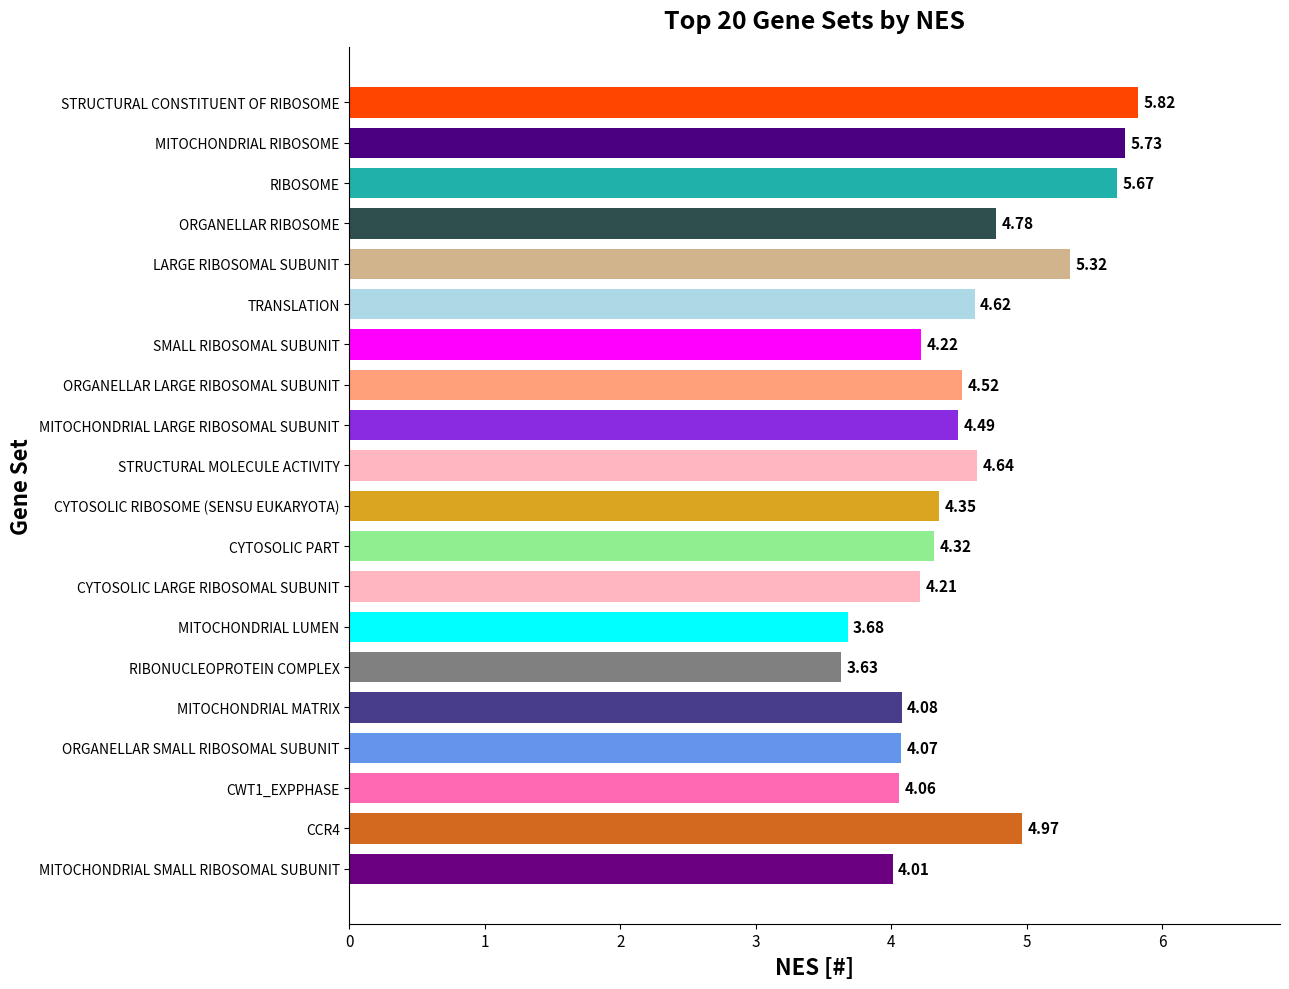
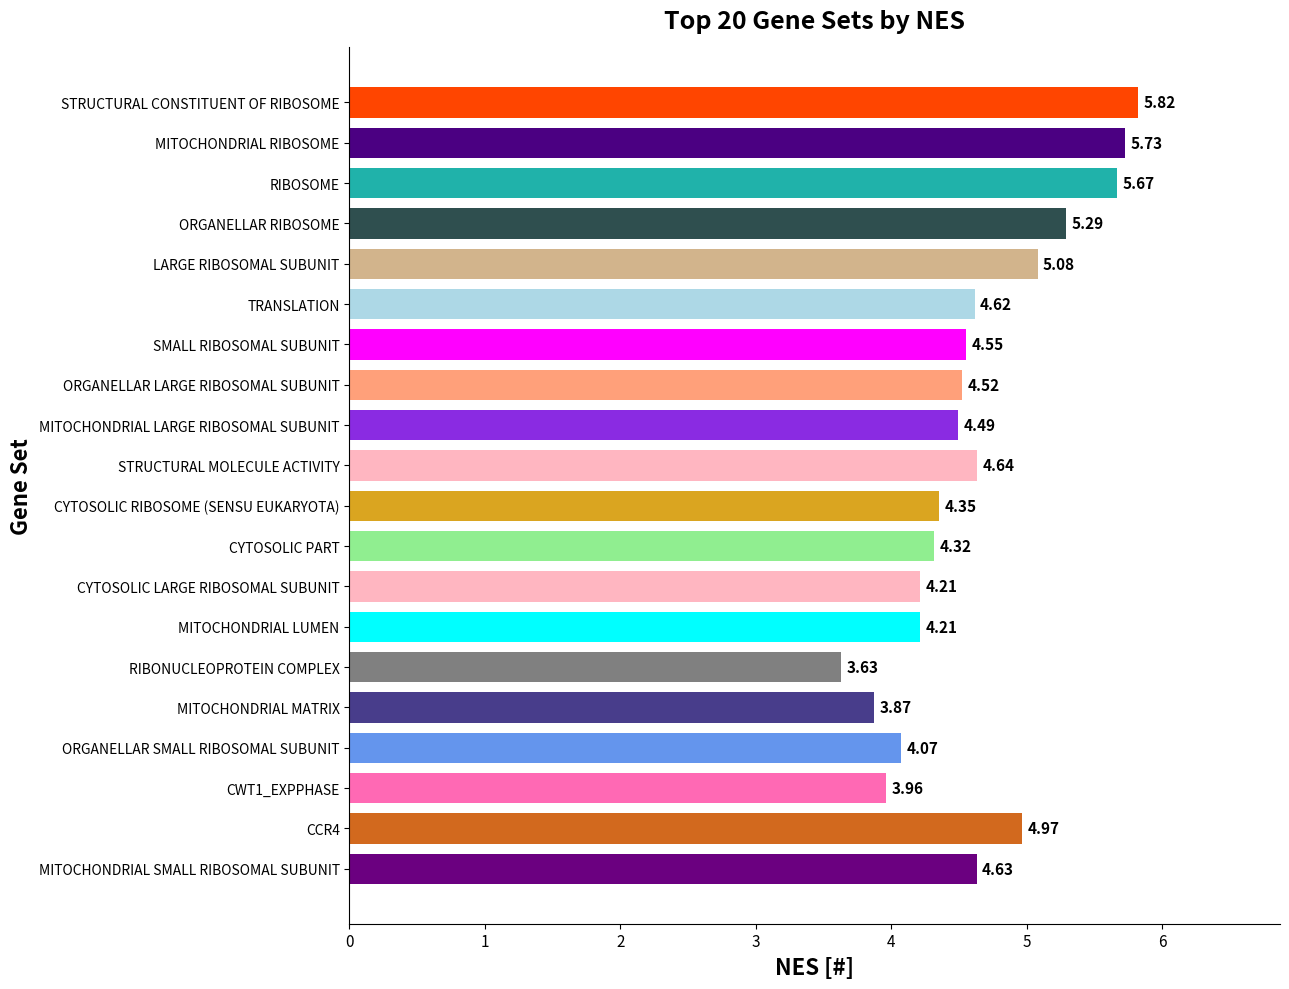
  {
    "STRUCTURAL CONSTITUENT OF RIBOSOME": 5.82,
    "MITOCHONDRIAL RIBOSOME": 5.73,
    "RIBOSOME": 5.67,
-   "ORGANELLAR RIBOSOME": 4.78,
-   "LARGE RIBOSOMAL SUBUNIT": 5.32,
+   "ORGANELLAR RIBOSOME": 5.29,
+   "LARGE RIBOSOMAL SUBUNIT": 5.08,
    "TRANSLATION": 4.62,
-   "SMALL RIBOSOMAL SUBUNIT": 4.22,
+   "SMALL RIBOSOMAL SUBUNIT": 4.55,
    "ORGANELLAR LARGE RIBOSOMAL SUBUNIT": 4.52,
    "MITOCHONDRIAL LARGE RIBOSOMAL SUBUNIT": 4.49,
    "STRUCTURAL MOLECULE ACTIVITY": 4.64,
    "CYTOSOLIC RIBOSOME (SENSU EUKARYOTA)": 4.35,
    "CYTOSOLIC PART": 4.32,
    "CYTOSOLIC LARGE RIBOSOMAL SUBUNIT": 4.21,
-   "MITOCHONDRIAL LUMEN": 3.68,
+   "MITOCHONDRIAL LUMEN": 4.21,
    "RIBONUCLEOPROTEIN COMPLEX": 3.63,
-   "MITOCHONDRIAL MATRIX": 4.08,
+   "MITOCHONDRIAL MATRIX": 3.87,
    "ORGANELLAR SMALL RIBOSOMAL SUBUNIT": 4.07,
-   "CWT1_EXPPHASE": 4.06,
+   "CWT1_EXPPHASE": 3.96,
    "CCR4": 4.97,
-   "MITOCHONDRIAL SMALL RIBOSOMAL SUBUNIT": 4.01
+   "MITOCHONDRIAL SMALL RIBOSOMAL SUBUNIT": 4.63
  }
